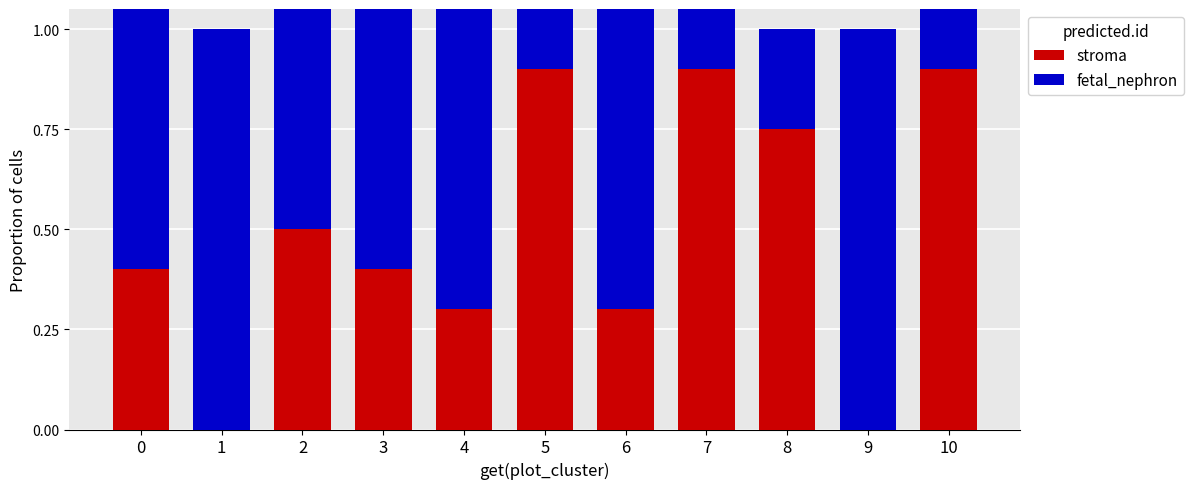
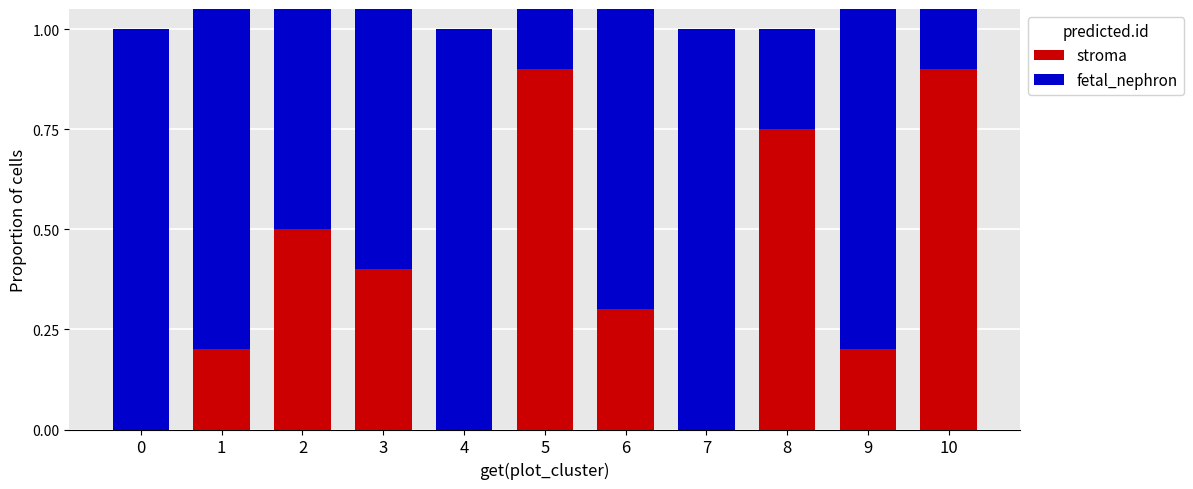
  {
    "stroma": {
-     "0": 0.4,
-     "1": 0.0,
+     "0": 0.0,
+     "1": 0.2,
      "2": 0.5,
      "3": 0.4,
-     "4": 0.3,
+     "4": 0.0,
      "5": 0.9,
      "6": 0.3,
-     "7": 0.9,
+     "7": 0.0,
      "8": 0.75,
-     "9": 0.0,
+     "9": 0.2,
      "10": 0.9
    },
    "fetal_nephron": {
      "8": 0.25
    }
  }
